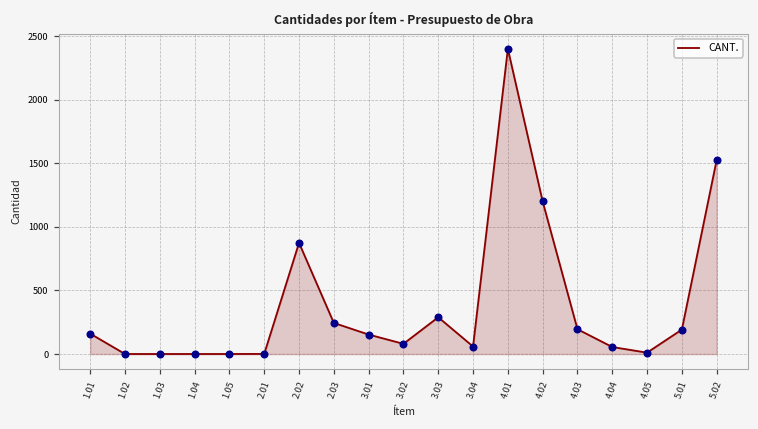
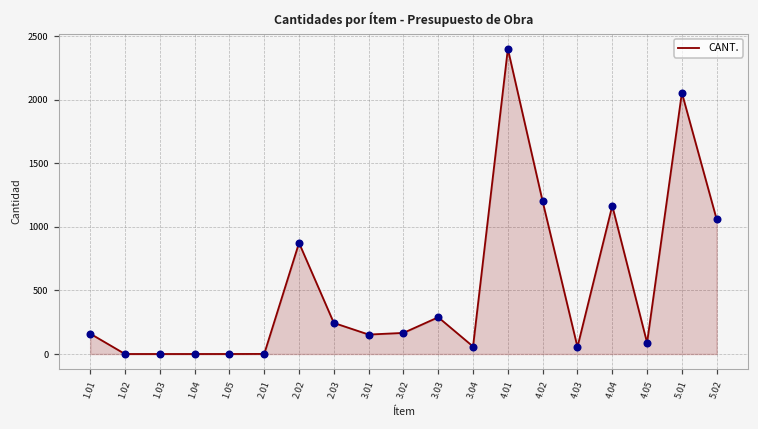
  {
    "1.01": 160,
    "1.02": 0,
    "1.03": 0,
    "1.04": 0,
    "1.05": 0,
    "2.01": 0,
    "2.02": 870,
    "2.03": 240,
    "3.01": 150,
-   "3.02": 80,
+   "3.02": 170,
    "3.03": 290,
    "3.04": 60,
    "4.01": 2400,
    "4.02": 1200,
-   "4.03": 200,
-   "4.04": 60,
-   "4.05": 10,
-   "5.01": 190,
-   "5.02": 1530
+   "4.03": 60,
+   "4.04": 1170,
+   "4.05": 90,
+   "5.01": 2050,
+   "5.02": 1060
  }
